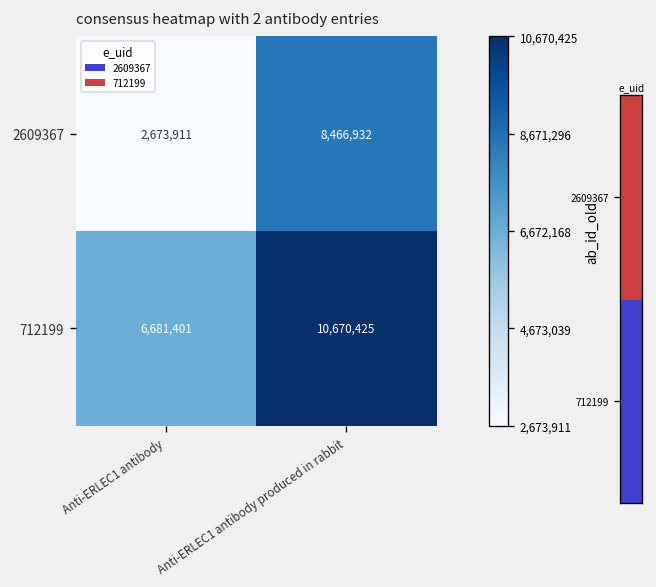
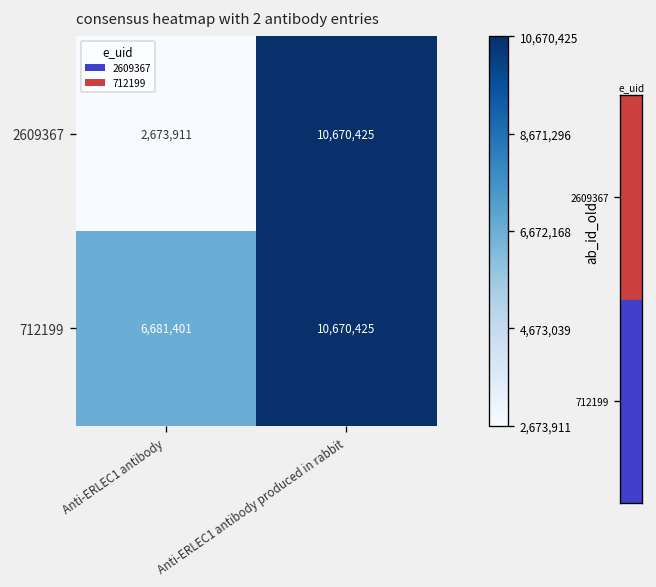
  {
    "2609367": {
      "Anti-ERLEC1 antibody": "2,673,911",
-     "Anti-ERLEC1 antibody produced in rabbit": "8,466,932"
+     "Anti-ERLEC1 antibody produced in rabbit": "10,670,425"
    },
    "712199": {
      "Anti-ERLEC1 antibody": "6,681,401",
      "Anti-ERLEC1 antibody produced in rabbit": "10,670,425"
    }
  }
